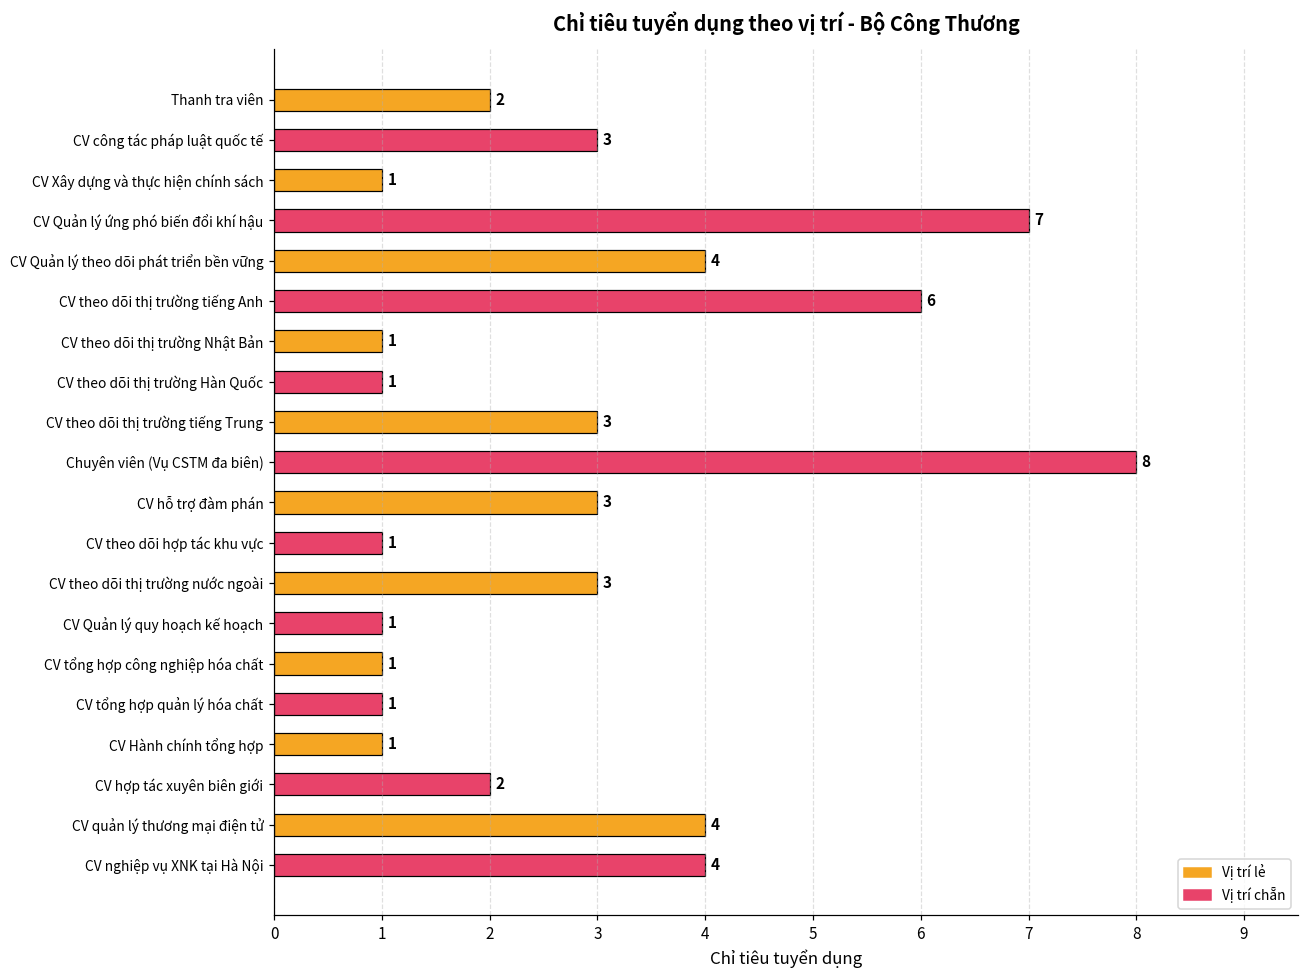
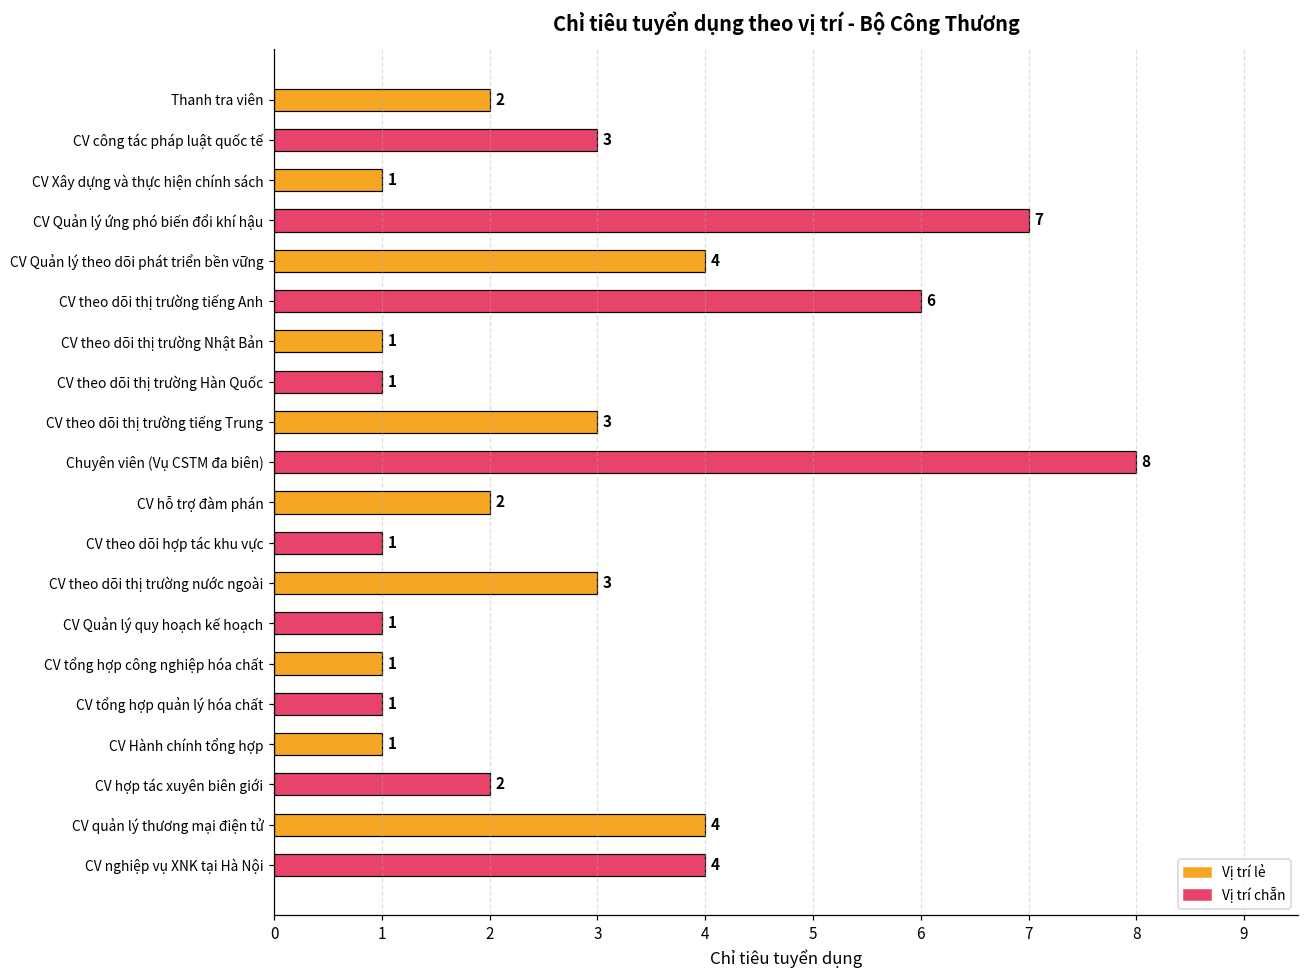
  {
    "Thanh tra viên": 2,
    "CV công tác pháp luật quốc tế": 3,
    "CV Xây dựng và thực hiện chính sách": 1,
    "CV Quản lý ứng phó biến đổi khí hậu": 7,
    "CV Quản lý theo dõi phát triển bền vững": 4,
    "CV theo dõi thị trường tiếng Anh": 6,
    "CV theo dõi thị trường Nhật Bản": 1,
    "CV theo dõi thị trường Hàn Quốc": 1,
    "CV theo dõi thị trường tiếng Trung": 3,
    "Chuyên viên (Vụ CSTM đa biên)": 8,
-   "CV hỗ trợ đàm phán": 3,
+   "CV hỗ trợ đàm phán": 2,
    "CV theo dõi hợp tác khu vực": 1,
    "CV theo dõi thị trường nước ngoài": 3,
    "CV Quản lý quy hoạch kế hoạch": 1,
    "CV tổng hợp công nghiệp hóa chất": 1,
    "CV tổng hợp quản lý hóa chất": 1,
    "CV Hành chính tổng hợp": 1,
    "CV hợp tác xuyên biên giới": 2,
    "CV quản lý thương mại điện tử": 4,
    "CV nghiệp vụ XNK tại Hà Nội": 4
  }
